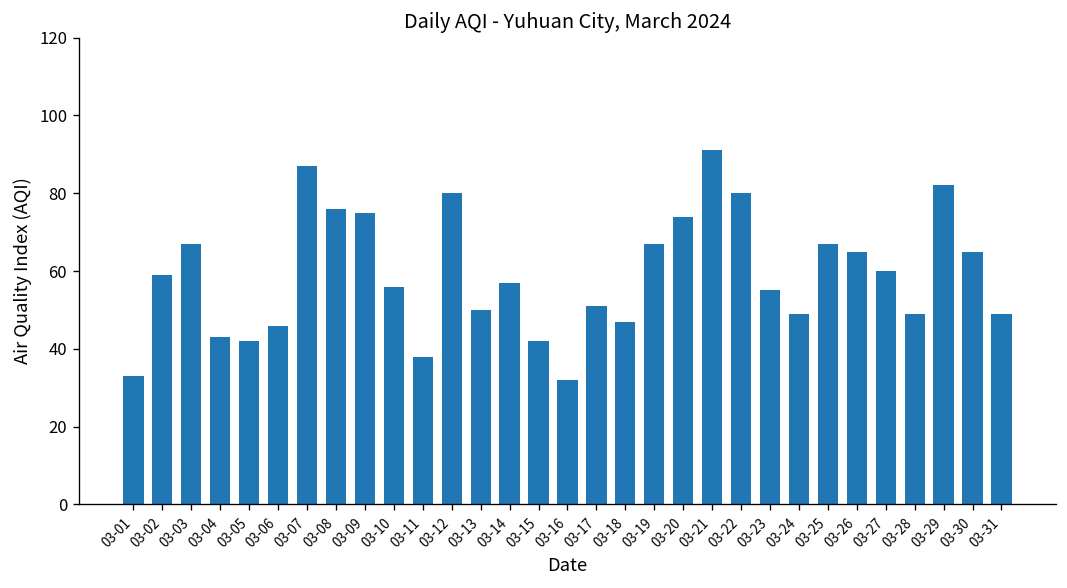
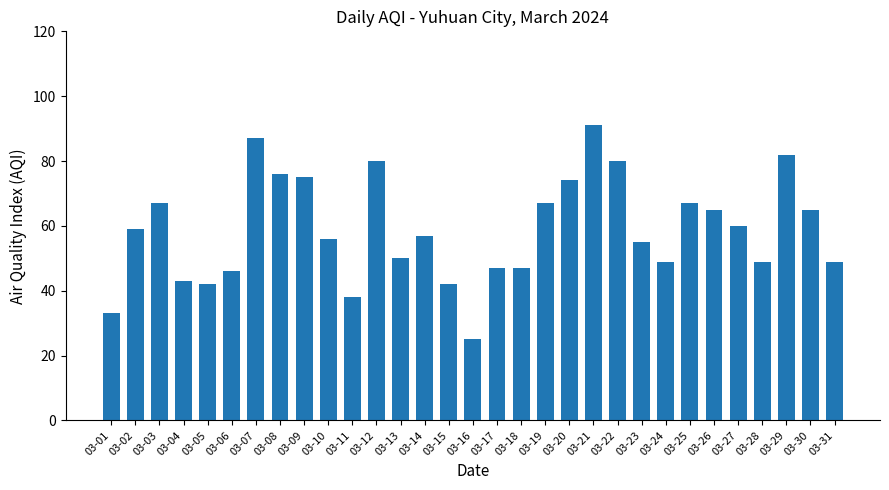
  {
    "03-01": 33,
    "03-02": 59,
    "03-03": 67,
    "03-04": 43,
    "03-05": 42,
    "03-06": 46,
    "03-07": 87,
    "03-08": 76,
    "03-09": 75,
    "03-10": 56,
    "03-11": 38,
    "03-12": 80,
    "03-13": 50,
    "03-14": 57,
    "03-15": 42,
-   "03-16": 32,
-   "03-17": 51,
+   "03-16": 25,
+   "03-17": 47,
    "03-18": 47,
    "03-19": 67,
    "03-20": 74,
    "03-21": 91,
    "03-22": 80,
    "03-23": 55,
    "03-24": 49,
    "03-25": 67,
    "03-26": 65,
    "03-27": 60,
    "03-28": 49,
    "03-29": 82,
    "03-30": 65,
    "03-31": 49
  }
